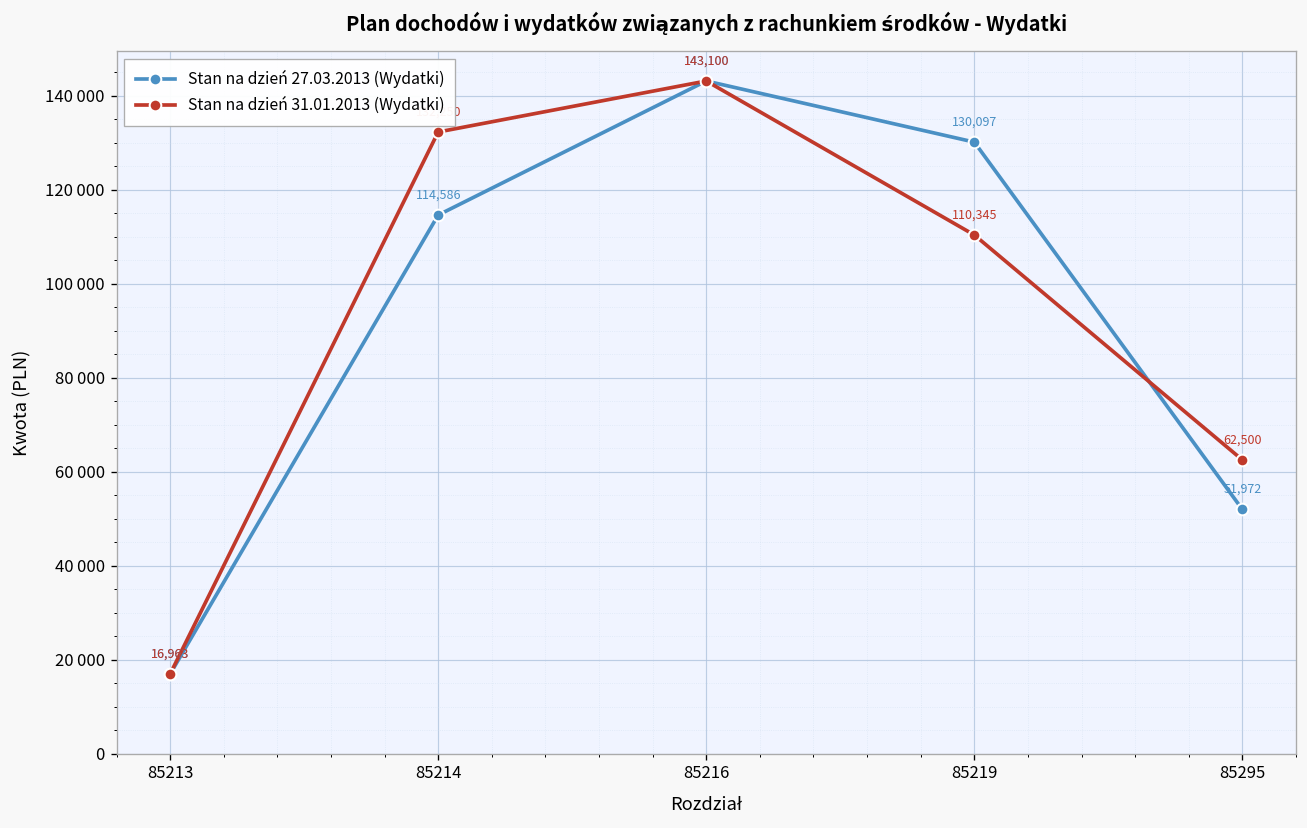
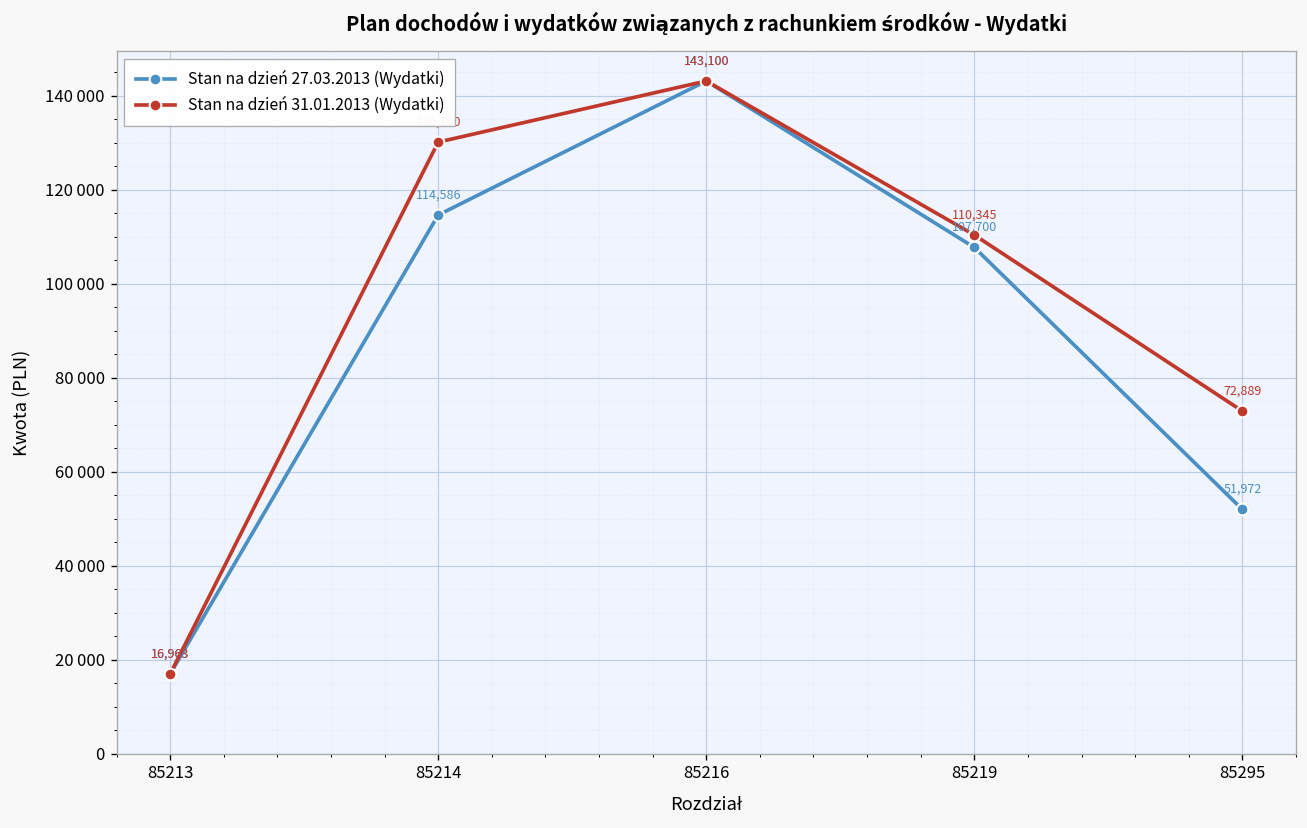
  {
    "Stan na dzień 27.03.2013 (Wydatki)": {
      "85214": "114,586",
-     "85219": "130,097",
+     "85219": "107,700",
      "85295": "51,972"
    },
    "Stan na dzień 31.01.2013 (Wydatki)": {
-     "85214": "132000",
+     "85214": "130000",
      "85219": "110,345",
-     "85295": "62,500"
+     "85295": "72,889"
    }
  }
